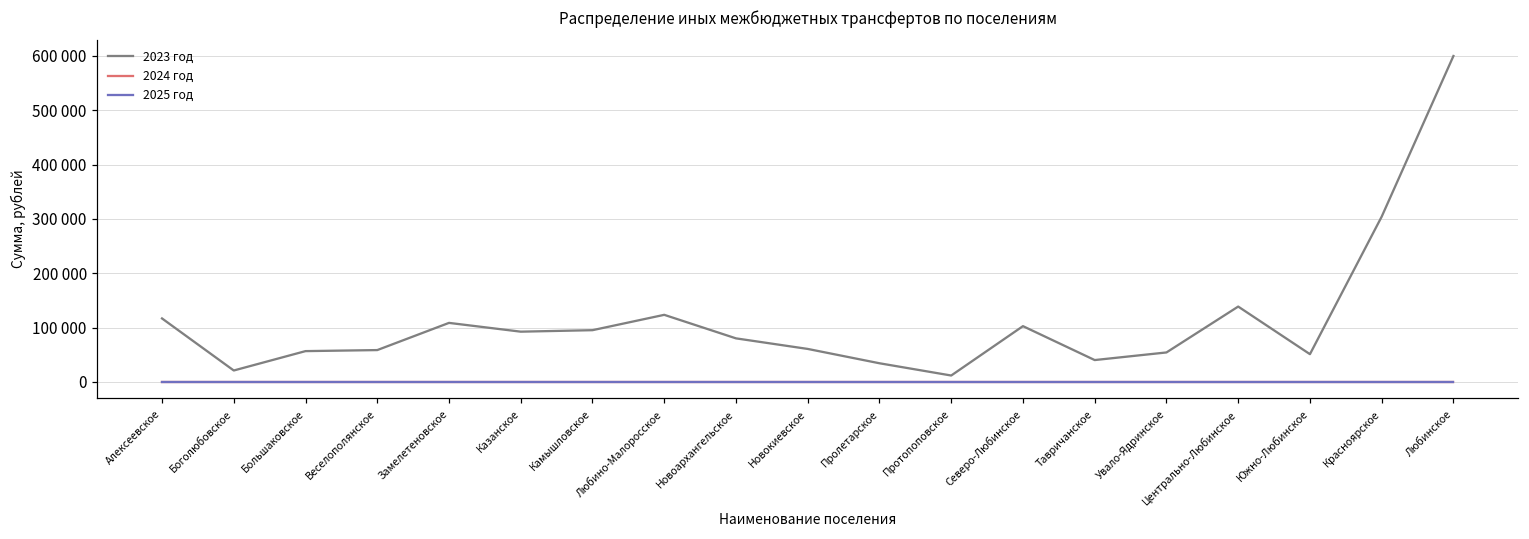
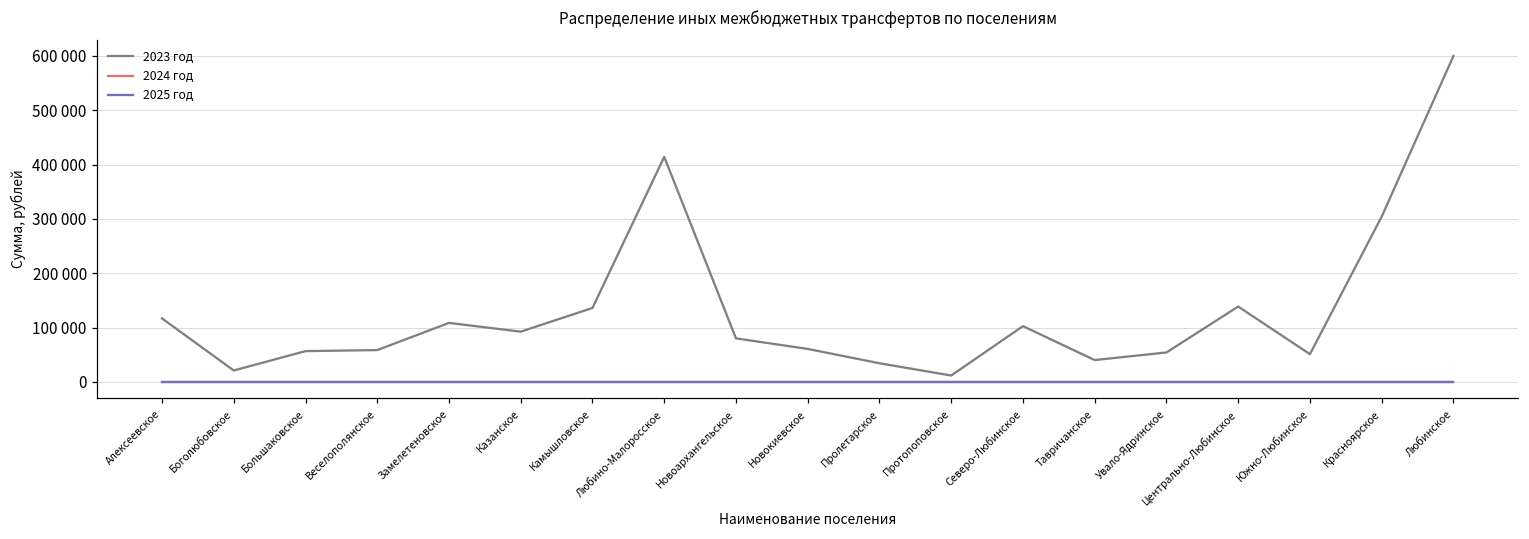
  {
    "2023 год": {
      "Алексеевское": 120000,
      "Боголюбовское": 20000,
      "Большаковское": 60000,
      "Веселополянское": 60000,
      "Замелетеновское": 110000,
      "Казанское": 90000,
-     "Камышловское": 100000,
-     "Любино-Малоросское": 120000,
+     "Камышловское": 140000,
+     "Любино-Малоросское": 410000,
      "Новоархангельское": 80000,
      "Новокиевское": 60000,
      "Пролетарское": 30000,
      "Протопоповское": 10000,
      "Северо-Любинское": 100000,
      "Тавричанское": 40000,
      "Увало-Ядринское": 50000,
      "Центрально-Любинское": 140000,
      "Южно-Любинское": 50000,
      "Красноярское": 300000,
      "Любинское": 600000
    },
    "2025 год": {
      "Алексеевское": 0,
      "Боголюбовское": 0,
      "Большаковское": 0,
      "Веселополянское": 0,
      "Замелетеновское": 0,
      "Казанское": 0,
      "Камышловское": 0,
      "Любино-Малоросское": 0,
      "Новоархангельское": 0,
      "Новокиевское": 0,
      "Пролетарское": 0,
      "Протопоповское": 0,
      "Северо-Любинское": 0,
      "Тавричанское": 0,
      "Увало-Ядринское": 0,
      "Центрально-Любинское": 0,
      "Южно-Любинское": 0,
      "Красноярское": 0,
      "Любинское": 0
    }
  }
